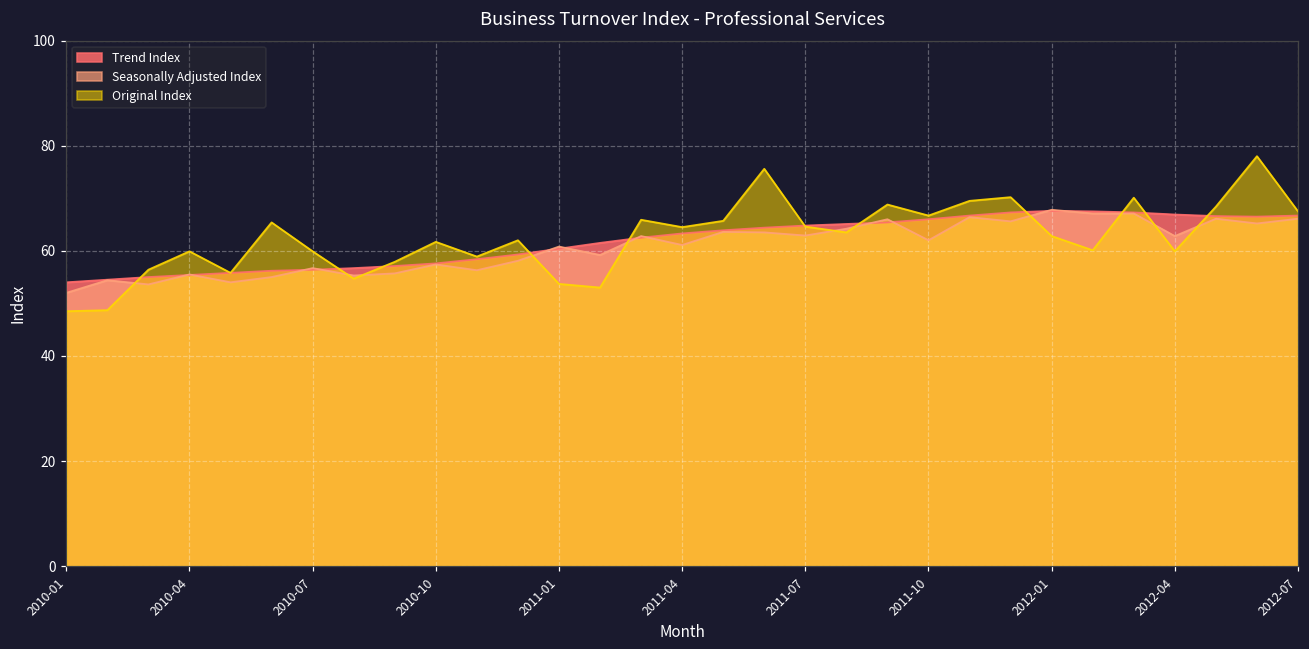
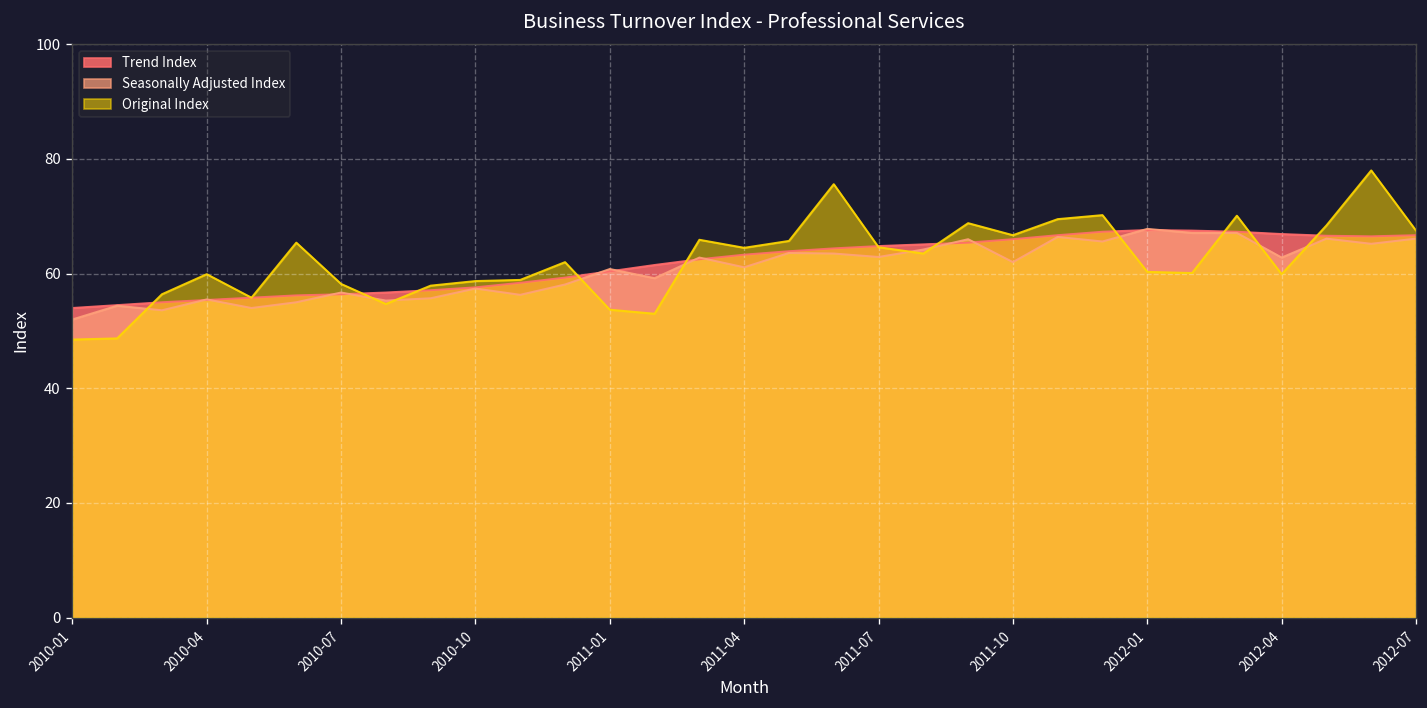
  {
    "Original Index": {
      "2010-01": 49,
      "2010-04": 60,
-     "2010-07": 60,
-     "2010-10": 62,
+     "2010-07": 58,
+     "2010-10": 59,
      "2011-01": 54,
      "2011-04": 65,
      "2011-10": 67,
-     "2012-01": 63,
+     "2012-01": 60,
      "2012-04": 60,
      "2012-07": 68
    }
  }
